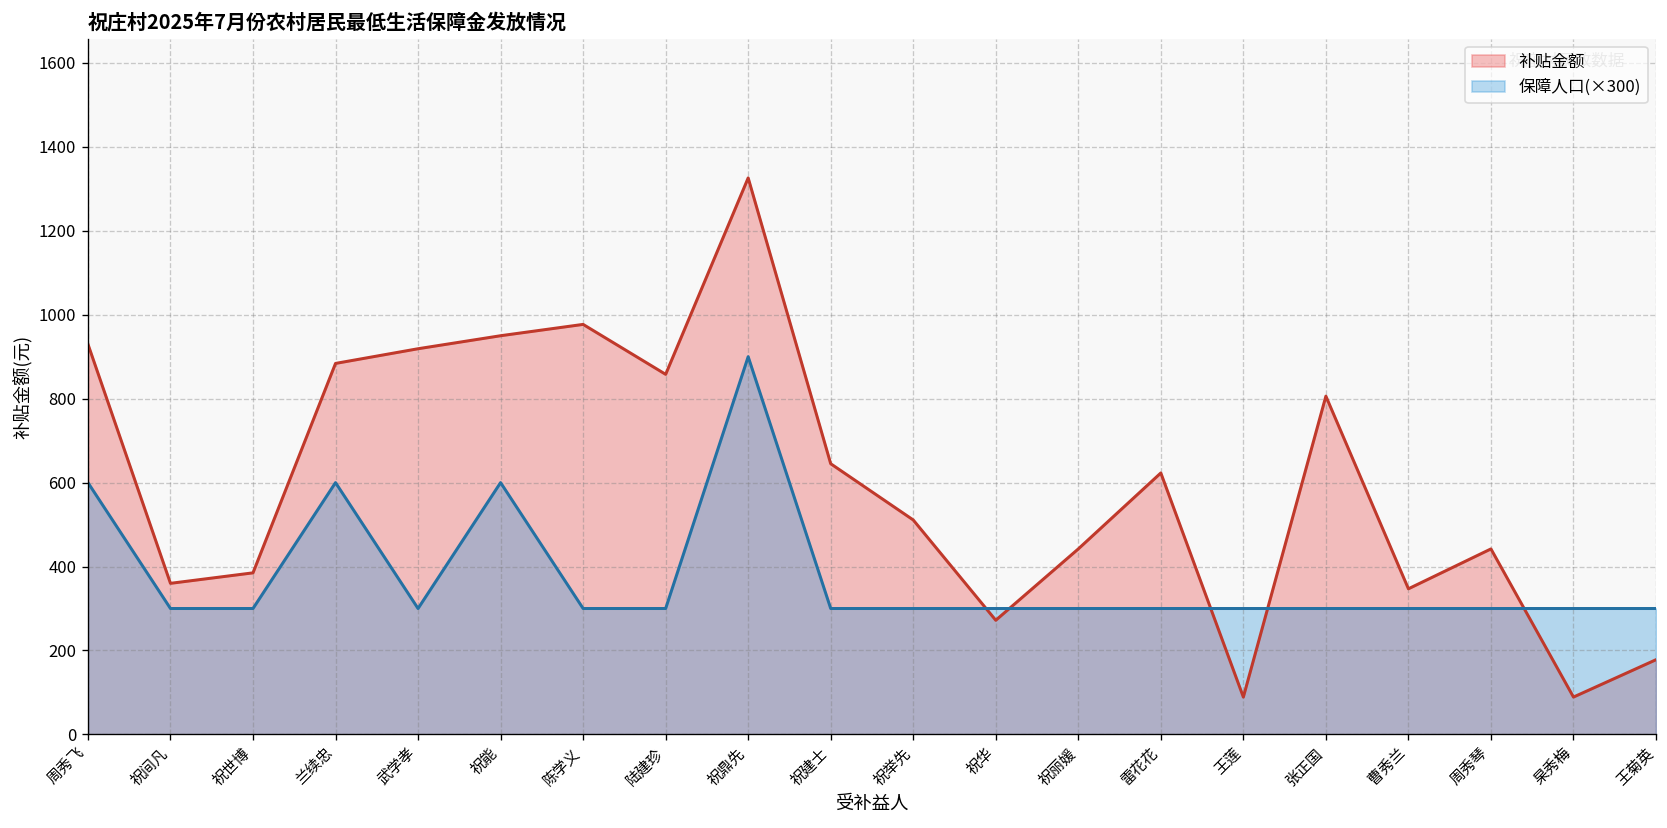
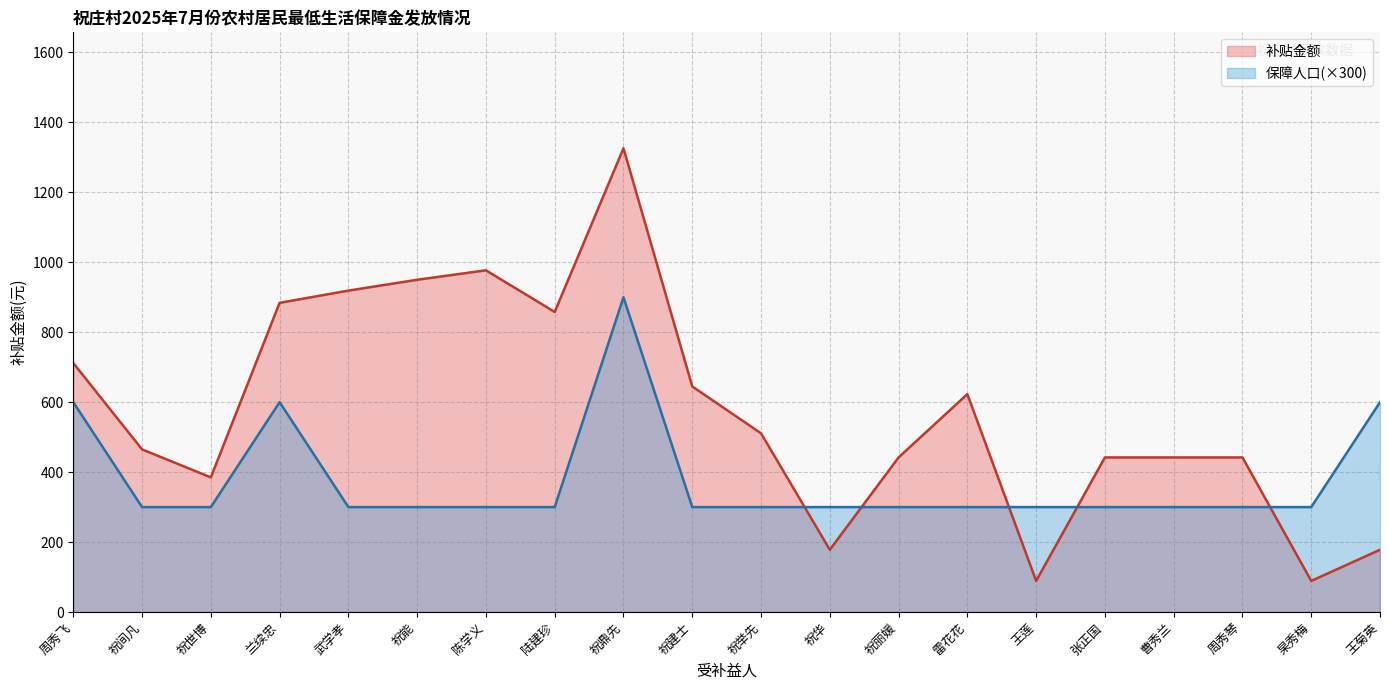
  {
    "补贴金额": {
-     "周秀飞": 930,
-     "祝间凡": 360,
+     "周秀飞": 710,
+     "祝间凡": 470,
      "祝世博": 390,
      "兰续忠": 880,
      "武学孝": 920,
      "祝能": 950,
      "陈学义": 980,
      "陆建珍": 860,
      "祝鼎先": 1330,
      "祝建士": 650,
      "祝举先": 510,
-     "祝华": 270,
+     "祝华": 180,
      "祝丽媛": 440,
      "雷花花": 620,
      "王莲": 90,
-     "张正国": 810,
-     "曹秀兰": 350,
+     "张正国": 440,
+     "曹秀兰": 440,
      "周秀琴": 440,
      "杲秀梅": 90,
      "王菊英": 180
    },
    "保障人口(×300)": {
      "周秀飞": 600,
      "祝间凡": 300,
      "祝世博": 300,
      "兰续忠": 600,
      "武学孝": 300,
-     "祝能": 600,
+     "祝能": 300,
      "陈学义": 300,
      "陆建珍": 300,
      "祝鼎先": 900,
      "祝建士": 300,
      "祝举先": 300,
      "祝华": 300,
      "祝丽媛": 300,
      "雷花花": 300,
      "王莲": 300,
      "张正国": 300,
      "曹秀兰": 300,
      "周秀琴": 300,
      "杲秀梅": 300,
-     "王菊英": 300
+     "王菊英": 600
    }
  }
